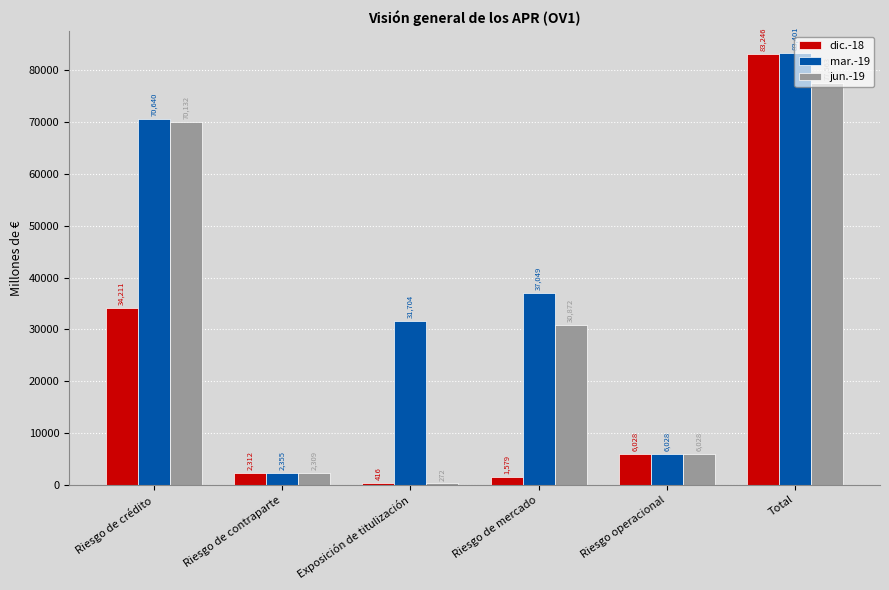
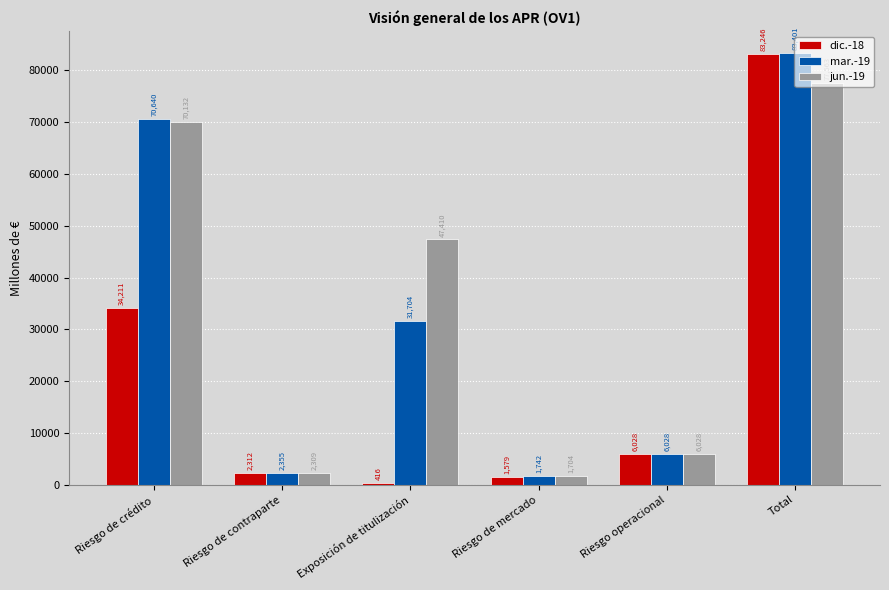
  {
    "dic.-18": {
      "Riesgo de crédito": "34,211",
      "Riesgo de contraparte": "2,312",
      "Exposición de titulización": "416",
      "Riesgo de mercado": "1,579",
      "Riesgo operacional": "6,028",
      "Total": "83,246"
    },
    "mar.-19": {
      "Riesgo de crédito": "70,640",
      "Riesgo de contraparte": "2,355",
      "Exposición de titulización": "31,704",
-     "Riesgo de mercado": "37,049",
+     "Riesgo de mercado": "1,742",
      "Riesgo operacional": "6,028"
    },
    "jun.-19": {
      "Riesgo de crédito": "70,132",
      "Riesgo de contraparte": "2,309",
-     "Exposición de titulización": "272",
-     "Riesgo de mercado": "30,872",
+     "Exposición de titulización": "47,410",
+     "Riesgo de mercado": "1,704",
      "Riesgo operacional": "6,028"
    }
  }
